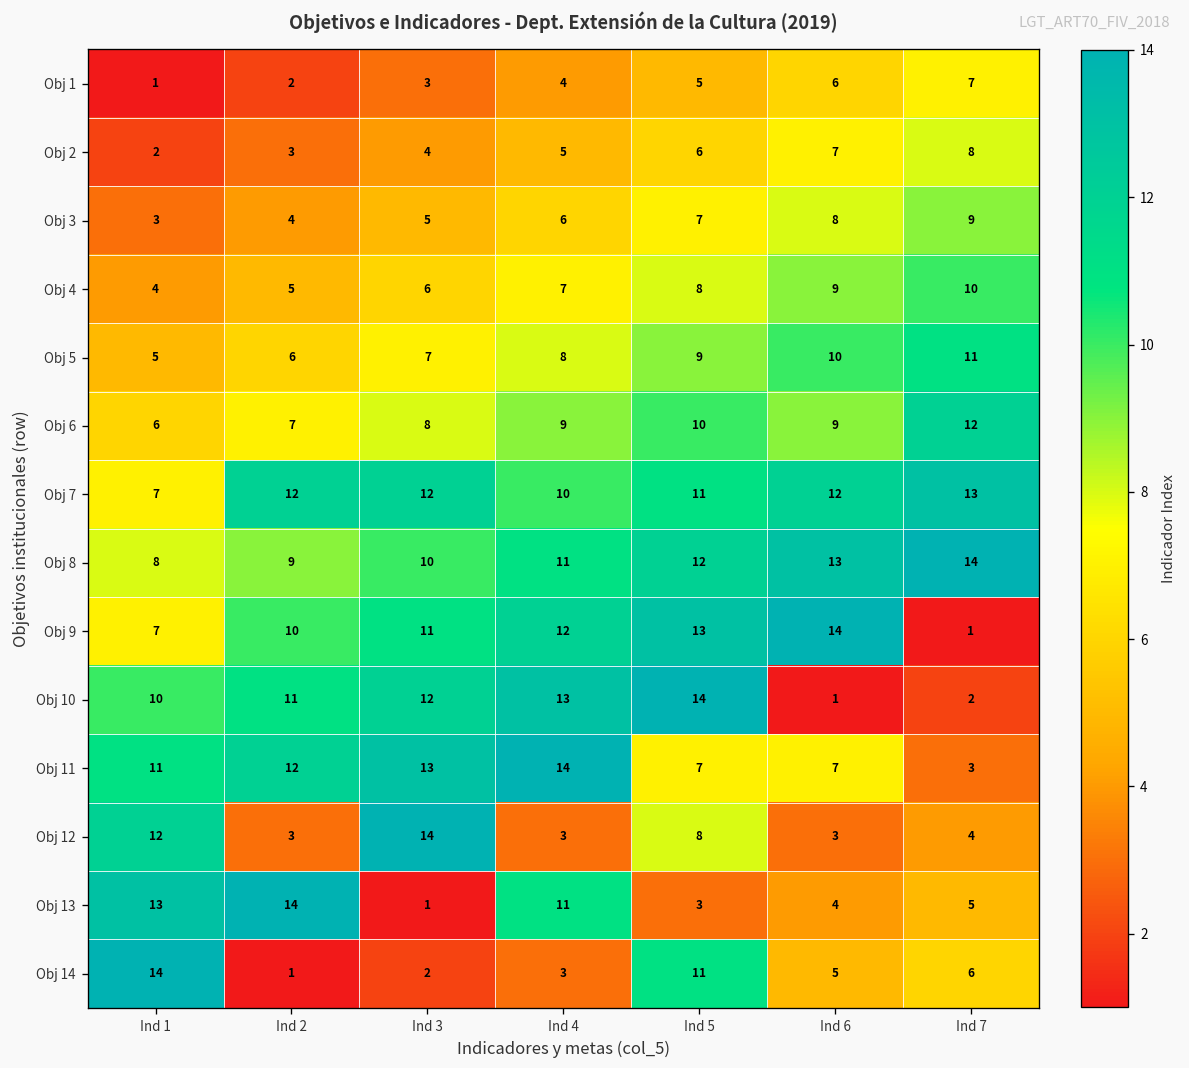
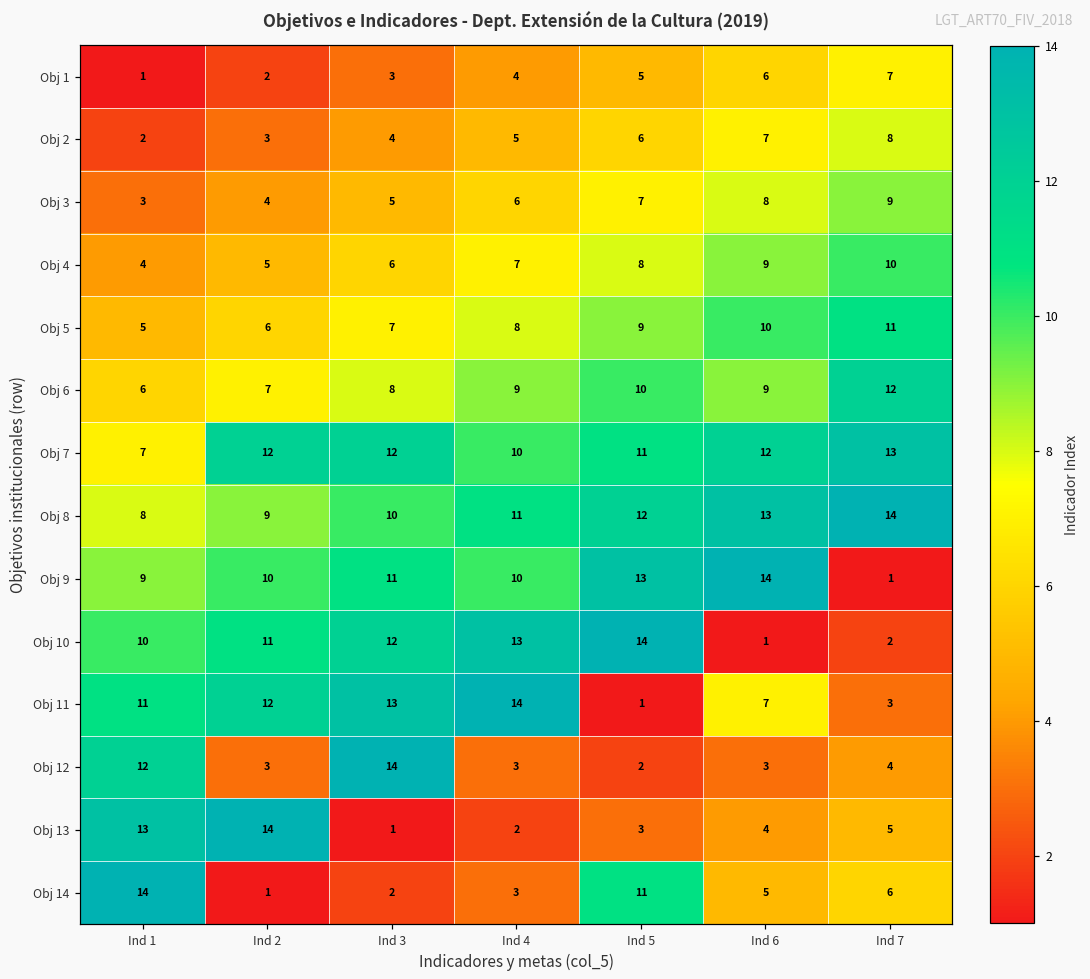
  {
    "Obj 1": {
      "Ind 1": 1,
      "Ind 2": 2,
      "Ind 3": 3,
      "Ind 4": 4,
      "Ind 5": 5,
      "Ind 6": 6,
      "Ind 7": 7
    },
    "Obj 2": {
      "Ind 1": 2,
      "Ind 2": 3,
      "Ind 3": 4,
      "Ind 4": 5,
      "Ind 5": 6,
      "Ind 6": 7,
      "Ind 7": 8
    },
    "Obj 3": {
      "Ind 1": 3,
      "Ind 2": 4,
      "Ind 3": 5,
      "Ind 4": 6,
      "Ind 5": 7,
      "Ind 6": 8,
      "Ind 7": 9
    },
    "Obj 4": {
      "Ind 1": 4,
      "Ind 2": 5,
      "Ind 3": 6,
      "Ind 4": 7,
      "Ind 5": 8,
      "Ind 6": 9,
      "Ind 7": 10
    },
    "Obj 5": {
      "Ind 1": 5,
      "Ind 2": 6,
      "Ind 3": 7,
      "Ind 4": 8,
      "Ind 5": 9,
      "Ind 6": 10,
      "Ind 7": 11
    },
    "Obj 6": {
      "Ind 1": 6,
      "Ind 2": 7,
      "Ind 3": 8,
      "Ind 4": 9,
      "Ind 5": 10,
      "Ind 6": 9,
      "Ind 7": 12
    },
    "Obj 7": {
      "Ind 1": 7,
      "Ind 2": 12,
      "Ind 3": 12,
      "Ind 4": 10,
      "Ind 5": 11,
      "Ind 6": 12,
      "Ind 7": 13
    },
    "Obj 8": {
      "Ind 1": 8,
      "Ind 2": 9,
      "Ind 3": 10,
      "Ind 4": 11,
      "Ind 5": 12,
      "Ind 6": 13,
      "Ind 7": 14
    },
    "Obj 9": {
-     "Ind 1": 7,
+     "Ind 1": 9,
      "Ind 2": 10,
      "Ind 3": 11,
-     "Ind 4": 12,
+     "Ind 4": 10,
      "Ind 5": 13,
      "Ind 6": 14,
      "Ind 7": 1
    },
    "Obj 10": {
      "Ind 1": 10,
      "Ind 2": 11,
      "Ind 3": 12,
      "Ind 4": 13,
      "Ind 5": 14,
      "Ind 6": 1,
      "Ind 7": 2
    },
    "Obj 11": {
      "Ind 1": 11,
      "Ind 2": 12,
      "Ind 3": 13,
      "Ind 4": 14,
-     "Ind 5": 7,
+     "Ind 5": 1,
      "Ind 6": 7,
      "Ind 7": 3
    },
    "Obj 12": {
      "Ind 1": 12,
      "Ind 2": 3,
      "Ind 3": 14,
      "Ind 4": 3,
-     "Ind 5": 8,
+     "Ind 5": 2,
      "Ind 6": 3,
      "Ind 7": 4
    },
    "Obj 13": {
      "Ind 1": 13,
      "Ind 2": 14,
      "Ind 3": 1,
-     "Ind 4": 11,
+     "Ind 4": 2,
      "Ind 5": 3,
      "Ind 6": 4,
      "Ind 7": 5
    },
    "Obj 14": {
      "Ind 1": 14,
      "Ind 2": 1,
      "Ind 3": 2,
      "Ind 4": 3,
      "Ind 5": 11,
      "Ind 6": 5,
      "Ind 7": 6
    }
  }
